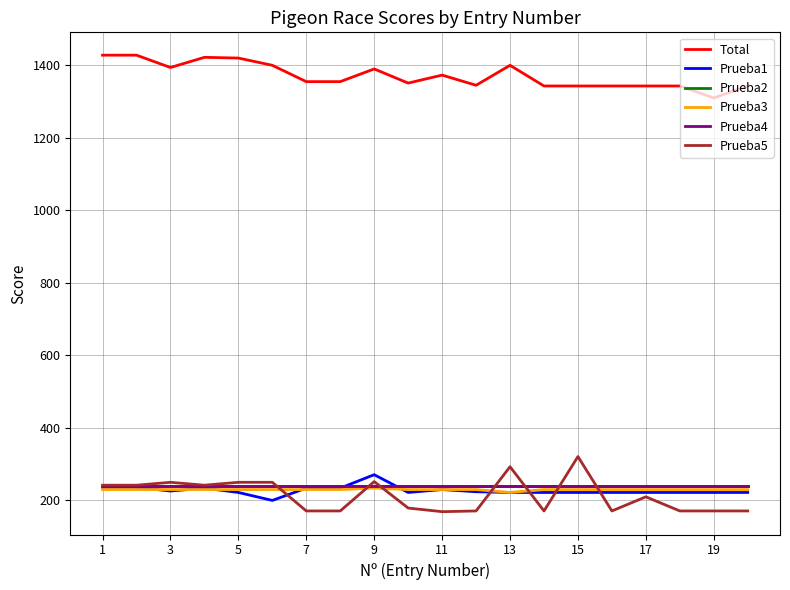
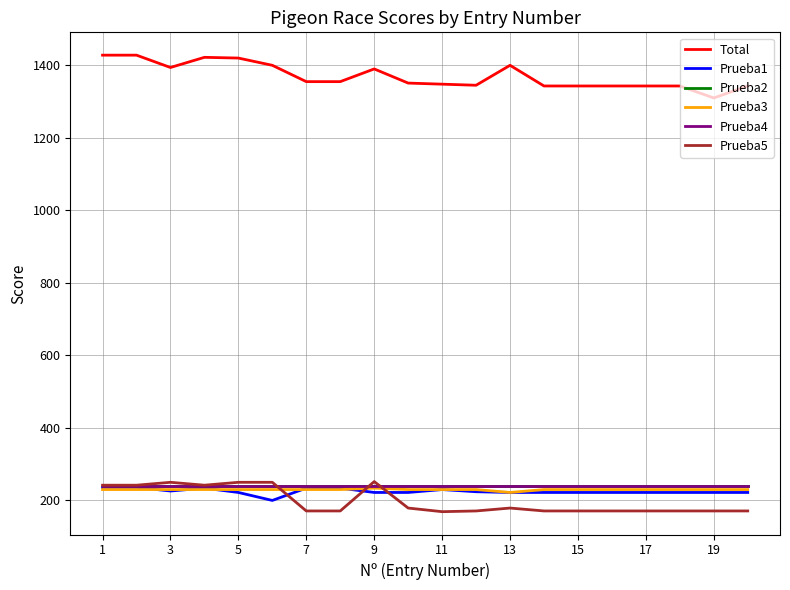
  {
    "Total": {
      "1": 1430,
      "3": 1390,
      "5": 1420,
      "7": 1360,
      "9": 1390,
-     "11": 1370,
+     "11": 1350,
      "13": 1400,
      "15": 1340,
      "17": 1340
    },
    "Prueba1": {
      "5": 220,
-     "9": 270,
+     "9": 220,
      "15": 220,
      "17": 220,
      "19": 220
    },
    "Prueba4": {
      "3": 240,
      "5": 240,
      "11": 240,
      "13": 240,
      "15": 240,
      "17": 240,
      "19": 240
    },
    "Prueba3": {
      "5": 230,
      "15": 230,
      "17": 230,
      "19": 230
    },
    "Prueba5": {
      "3": 250,
      "5": 250,
      "7": 170,
      "9": 250,
      "11": 170,
-     "13": 290,
-     "15": 320,
-     "17": 210,
+     "13": 180,
+     "15": 170,
+     "17": 170,
      "19": 170
    }
  }
